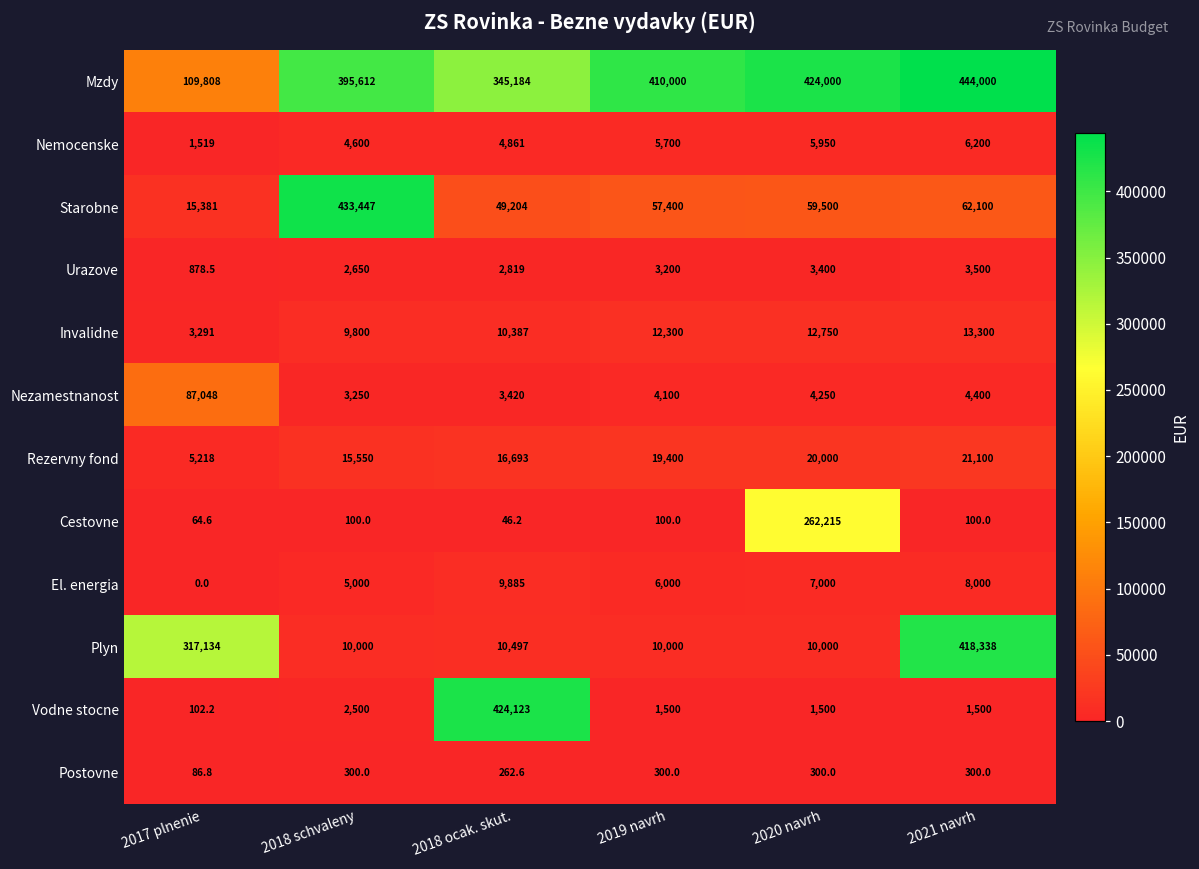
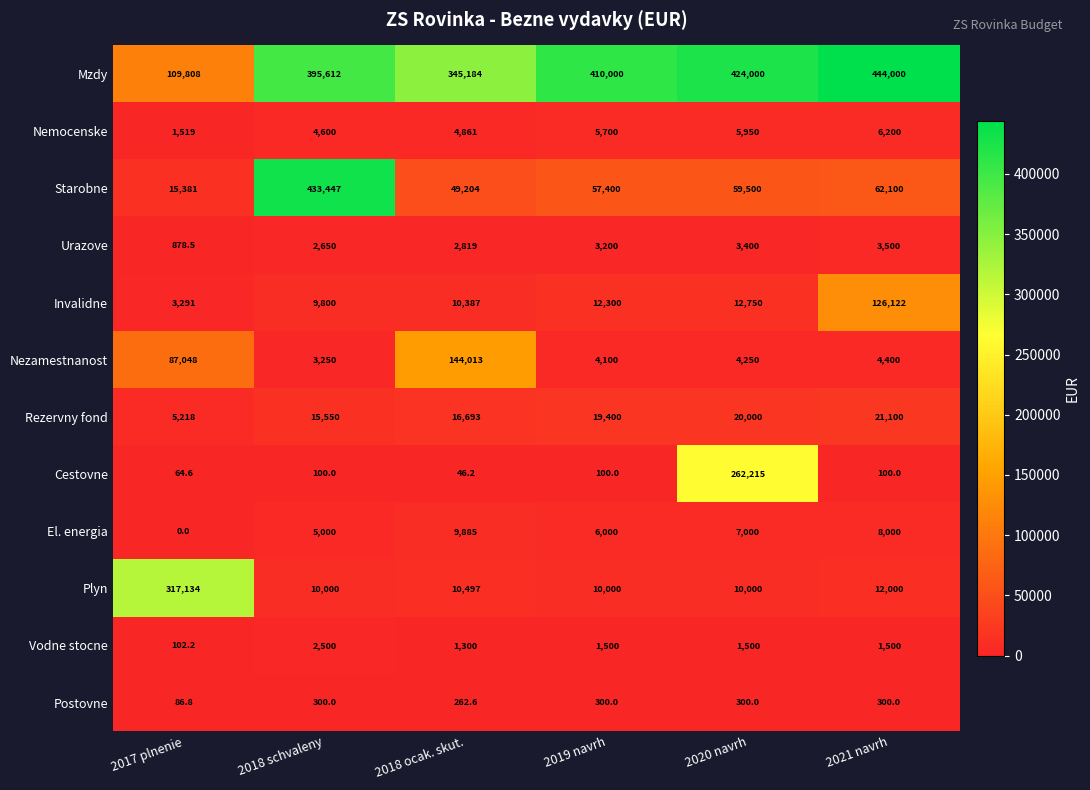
  {
    "Mzdy": {
      "2017 plnenie": "109,808",
      "2018 schvaleny": "395,612",
      "2018 ocak. skut.": "345,184",
      "2019 navrh": "410,000",
      "2020 navrh": "424,000",
      "2021 navrh": "444,000"
    },
    "Nemocenske": {
      "2017 plnenie": "1,519",
      "2018 schvaleny": "4,600",
      "2018 ocak. skut.": "4,861",
      "2019 navrh": "5,700",
      "2020 navrh": "5,950",
      "2021 navrh": "6,200"
    },
    "Starobne": {
      "2017 plnenie": "15,381",
      "2018 schvaleny": "433,447",
      "2018 ocak. skut.": "49,204",
      "2019 navrh": "57,400",
      "2020 navrh": "59,500",
      "2021 navrh": "62,100"
    },
    "Urazove": {
      "2017 plnenie": "878.5",
      "2018 schvaleny": "2,650",
      "2018 ocak. skut.": "2,819",
      "2019 navrh": "3,200",
      "2020 navrh": "3,400",
      "2021 navrh": "3,500"
    },
    "Invalidne": {
      "2017 plnenie": "3,291",
      "2018 schvaleny": "9,800",
      "2018 ocak. skut.": "10,387",
      "2019 navrh": "12,300",
      "2020 navrh": "12,750",
-     "2021 navrh": "13,300"
+     "2021 navrh": "126,122"
    },
    "Nezamestnanost": {
      "2017 plnenie": "87,048",
      "2018 schvaleny": "3,250",
-     "2018 ocak. skut.": "3,420",
+     "2018 ocak. skut.": "144,013",
      "2019 navrh": "4,100",
      "2020 navrh": "4,250",
      "2021 navrh": "4,400"
    },
    "Rezervny fond": {
      "2017 plnenie": "5,218",
      "2018 schvaleny": "15,550",
      "2018 ocak. skut.": "16,693",
      "2019 navrh": "19,400",
      "2020 navrh": "20,000",
      "2021 navrh": "21,100"
    },
    "Cestovne": {
      "2017 plnenie": "64.6",
      "2018 schvaleny": "100.0",
      "2018 ocak. skut.": "46.2",
      "2019 navrh": "100.0",
      "2020 navrh": "262,215",
      "2021 navrh": "100.0"
    },
    "El. energia": {
      "2017 plnenie": "0.0",
      "2018 schvaleny": "5,000",
      "2018 ocak. skut.": "9,885",
      "2019 navrh": "6,000",
      "2020 navrh": "7,000",
      "2021 navrh": "8,000"
    },
    "Plyn": {
      "2017 plnenie": "317,134",
      "2018 schvaleny": "10,000",
      "2018 ocak. skut.": "10,497",
      "2019 navrh": "10,000",
      "2020 navrh": "10,000",
-     "2021 navrh": "418,338"
+     "2021 navrh": "12,000"
    },
    "Vodne stocne": {
      "2017 plnenie": "102.2",
      "2018 schvaleny": "2,500",
-     "2018 ocak. skut.": "424,123",
+     "2018 ocak. skut.": "1,300",
      "2019 navrh": "1,500",
      "2020 navrh": "1,500",
      "2021 navrh": "1,500"
    },
    "Postovne": {
      "2017 plnenie": "86.8",
      "2018 schvaleny": "300.0",
      "2018 ocak. skut.": "262.6",
      "2019 navrh": "300.0",
      "2020 navrh": "300.0",
      "2021 navrh": "300.0"
    }
  }
